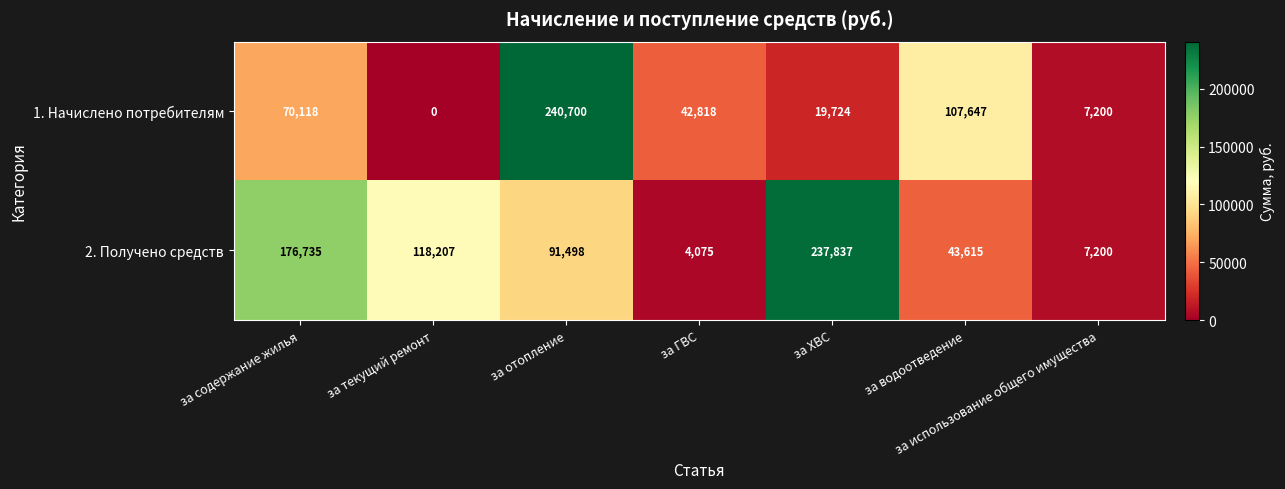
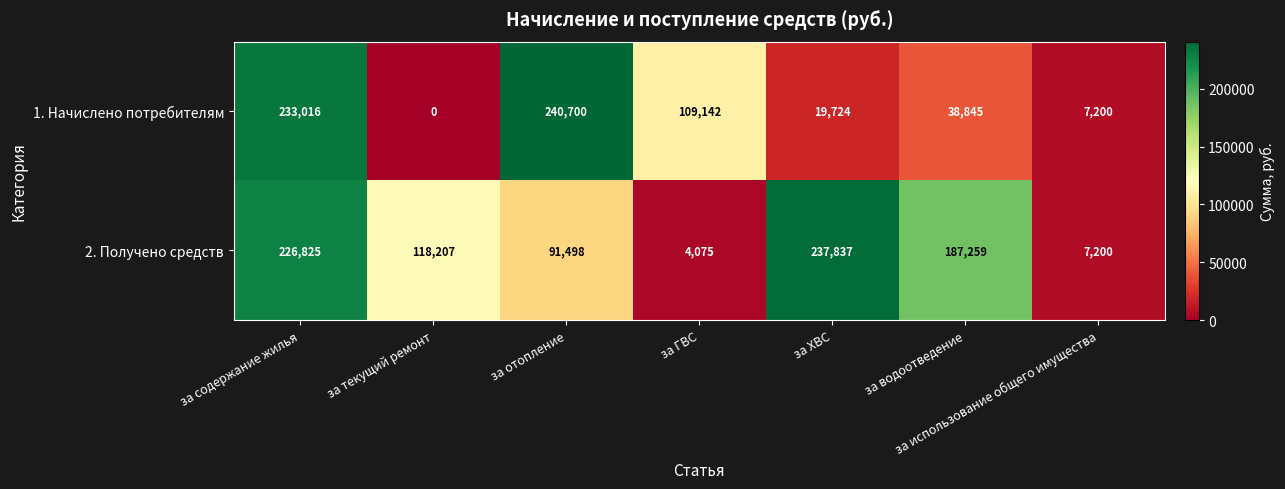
  {
    "1. Начислено потребителям": {
-     "за содержание жилья": "70,118",
+     "за содержание жилья": "233,016",
      "за текущий ремонт": "0",
      "за отопление": "240,700",
-     "за ГВС": "42,818",
+     "за ГВС": "109,142",
      "за ХВС": "19,724",
-     "за водоотведение": "107,647",
+     "за водоотведение": "38,845",
      "за использование общего имущества": "7,200"
    },
    "2. Получено средств": {
-     "за содержание жилья": "176,735",
+     "за содержание жилья": "226,825",
      "за текущий ремонт": "118,207",
      "за отопление": "91,498",
      "за ГВС": "4,075",
      "за ХВС": "237,837",
-     "за водоотведение": "43,615",
+     "за водоотведение": "187,259",
      "за использование общего имущества": "7,200"
    }
  }
